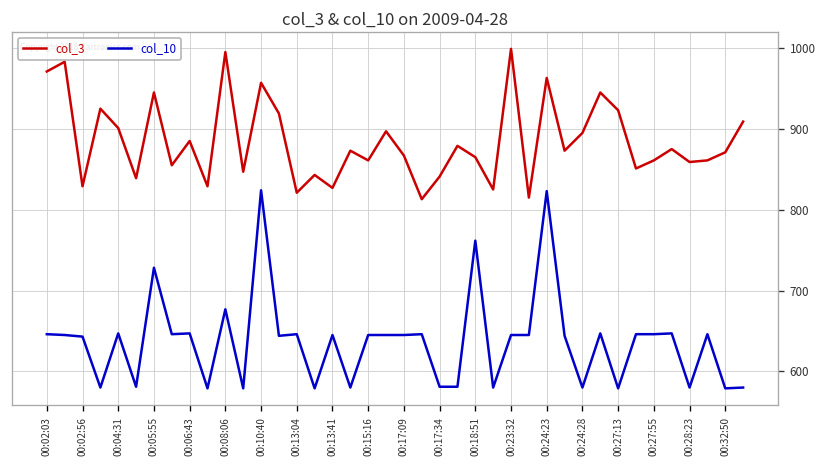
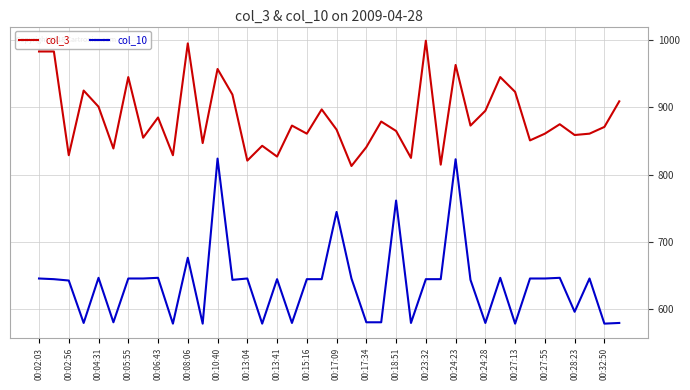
  {
    "col_3": {
-     "00:02:03": 970,
+     "00:02:03": 980,
      "00:02:56": 830,
      "00:04:31": 900,
      "00:05:55": 950,
      "00:06:43": 890,
      "00:08:06": 1000,
      "00:10:40": 960,
      "00:13:04": 820,
      "00:13:41": 830,
      "00:15:16": 860,
      "00:17:09": 870,
      "00:17:34": 840,
      "00:18:51": 870,
      "00:23:32": 1000,
      "00:24:23": 960,
      "00:24:28": 900,
      "00:27:13": 920,
      "00:27:55": 860,
      "00:28:23": 860,
      "00:32:50": 870
    },
    "col_10": {
      "00:02:03": 650,
      "00:02:56": 640,
      "00:04:31": 650,
-     "00:05:55": 730,
+     "00:05:55": 650,
      "00:06:43": 650,
      "00:08:06": 680,
      "00:10:40": 820,
      "00:13:04": 650,
      "00:13:41": 650,
      "00:15:16": 650,
-     "00:17:09": 650,
+     "00:17:09": 740,
      "00:17:34": 580,
      "00:18:51": 760,
      "00:23:32": 650,
      "00:24:23": 820,
      "00:24:28": 580,
      "00:27:13": 580,
      "00:27:55": 650,
-     "00:28:23": 580,
+     "00:28:23": 600,
      "00:32:50": 580
    }
  }
